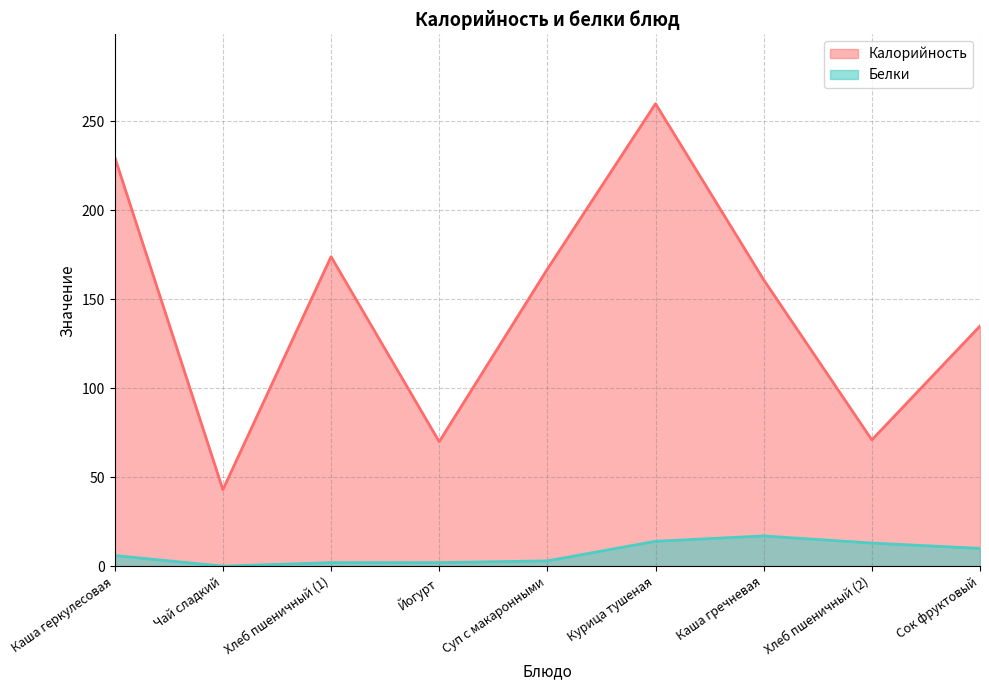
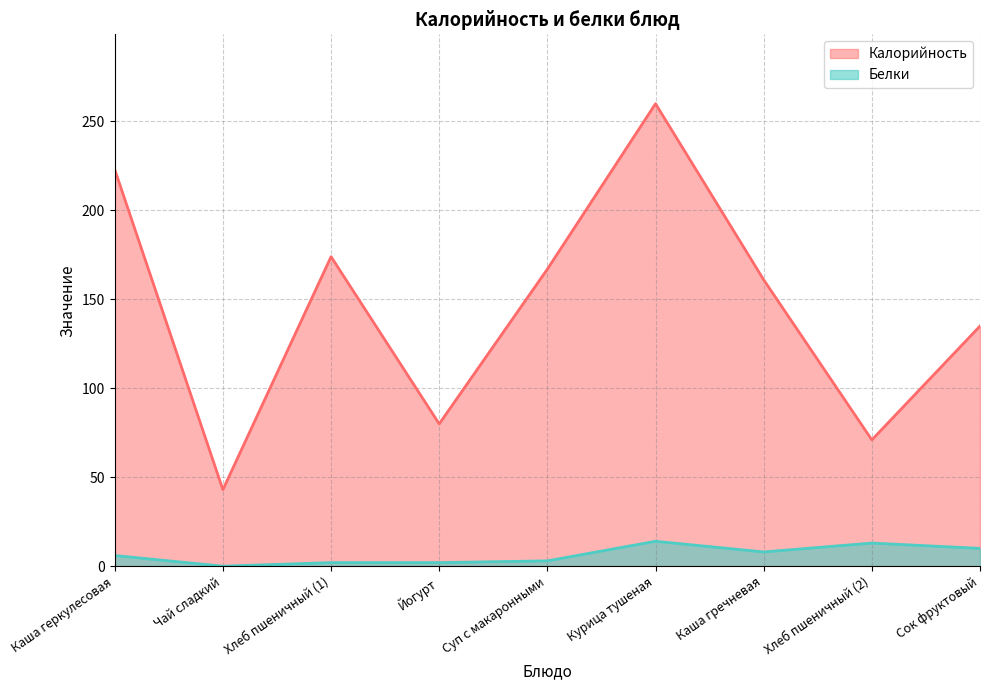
  {
    "Калорийность": {
-     "Каша геркулесовая": 230,
+     "Каша геркулесовая": 223,
      "Чай сладкий": 43,
      "Хлеб пшеничный (1)": 174,
-     "Йогурт": 70,
+     "Йогурт": 80,
      "Суп с макаронными": 167,
      "Курица тушеная": 260,
      "Каша гречневая": 161,
      "Хлеб пшеничный (2)": 71,
      "Сок фруктовый": 135
    },
    "Белки": {
      "Каша геркулесовая": 6,
      "Чай сладкий": 0,
      "Хлеб пшеничный (1)": 2,
      "Йогурт": 2,
      "Суп с макаронными": 3,
      "Курица тушеная": 14,
-     "Каша гречневая": 17,
+     "Каша гречневая": 8,
      "Хлеб пшеничный (2)": 13,
      "Сок фруктовый": 10
    }
  }
